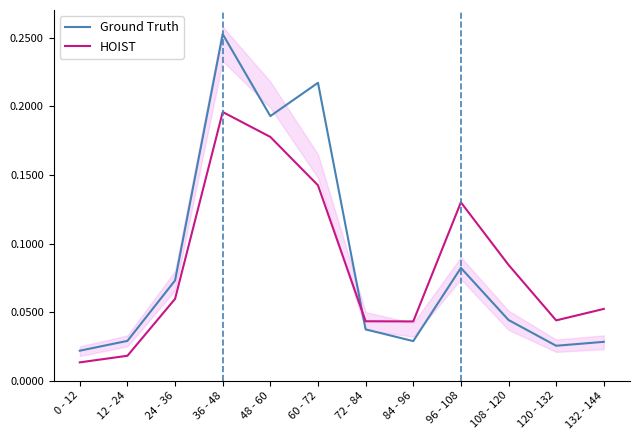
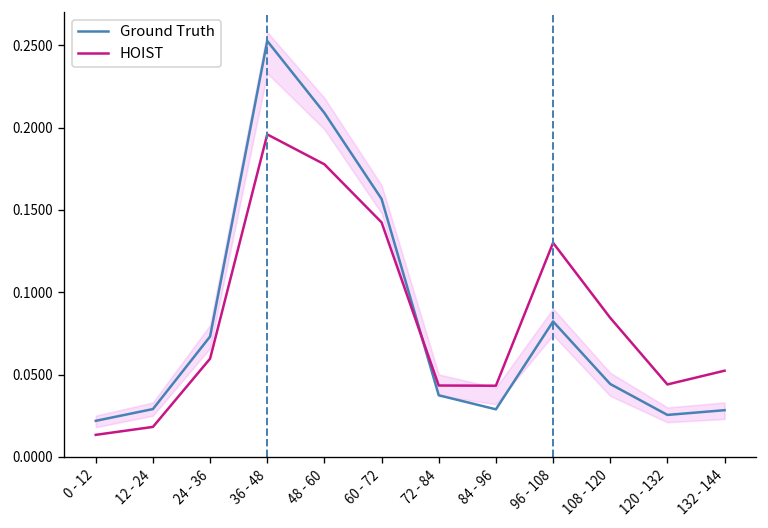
  {
    "Ground Truth": {
      "0 - 12": 0.022,
      "12 - 24": 0.029,
      "24 - 36": 0.073,
      "36 - 48": 0.253,
-     "48 - 60": 0.193,
-     "60 - 72": 0.217,
+     "48 - 60": 0.209,
+     "60 - 72": 0.157,
      "72 - 84": 0.037,
      "84 - 96": 0.029,
      "96 - 108": 0.082,
      "108 - 120": 0.044,
      "120 - 132": 0.025,
      "132 - 144": 0.028
    },
    "HOIST": {
      "0 - 12": 0.013,
      "12 - 24": 0.018,
      "24 - 36": 0.060,
      "36 - 48": 0.196,
      "48 - 60": 0.178,
      "60 - 72": 0.142,
      "72 - 84": 0.043,
      "96 - 108": 0.130,
      "108 - 120": 0.084,
      "120 - 132": 0.044,
      "132 - 144": 0.052
    }
  }
